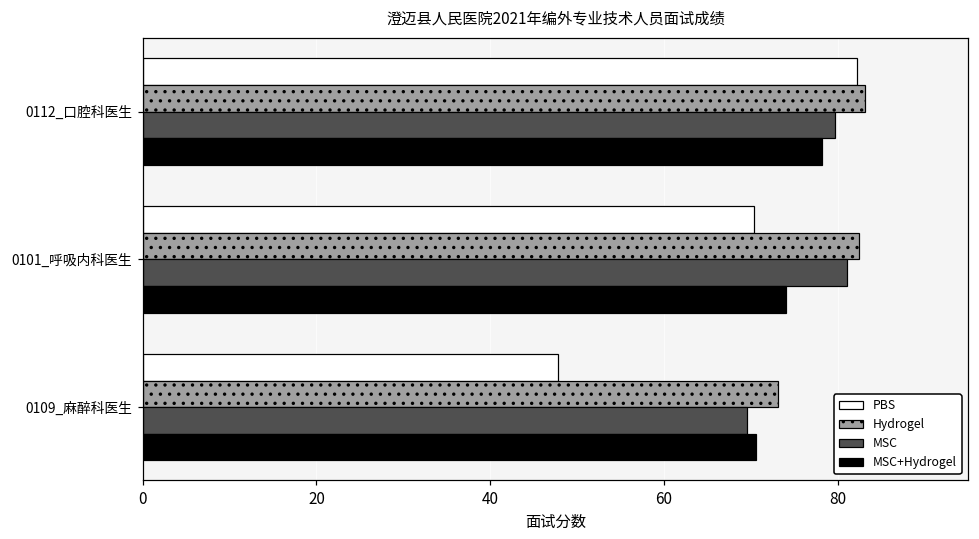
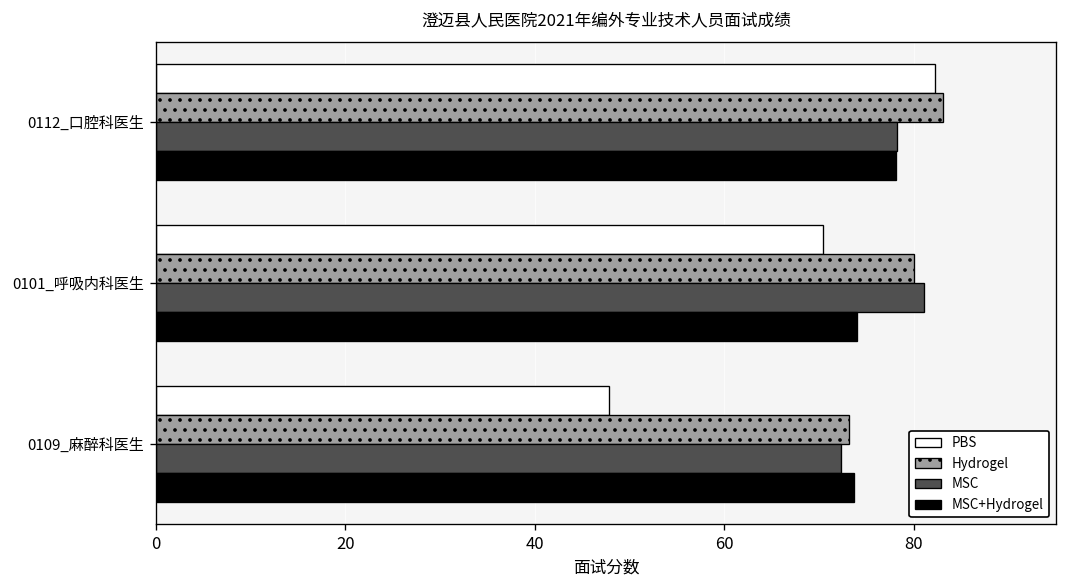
  {
    "PBS": {
      "0112_口腔科医生": 82,
      "0101_呼吸内科医生": 70,
      "0109_麻醉科医生": 48
    },
    "Hydrogel": {
      "0112_口腔科医生": 83,
-     "0101_呼吸内科医生": 83,
+     "0101_呼吸内科医生": 80,
      "0109_麻醉科医生": 73
    },
    "MSC": {
-     "0112_口腔科医生": 80,
+     "0112_口腔科医生": 78,
      "0101_呼吸内科医生": 81,
-     "0109_麻醉科医生": 70
+     "0109_麻醉科医生": 72
    },
    "MSC+Hydrogel": {
      "0112_口腔科医生": 78,
      "0101_呼吸内科医生": 74,
-     "0109_麻醉科医生": 71
+     "0109_麻醉科医生": 74
    }
  }
